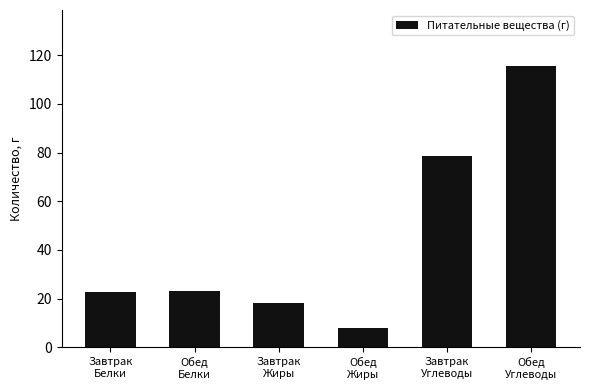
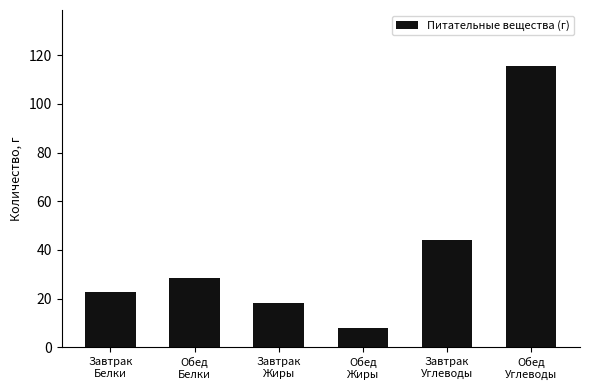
  {
    "Завтрак Белки": 23,
-   "Обед Белки": 23,
+   "Обед Белки": 28,
    "Завтрак Жиры": 18,
    "Обед Жиры": 8,
-   "Завтрак Углеводы": 78,
+   "Завтрак Углеводы": 44,
    "Обед Углеводы": 115
  }
